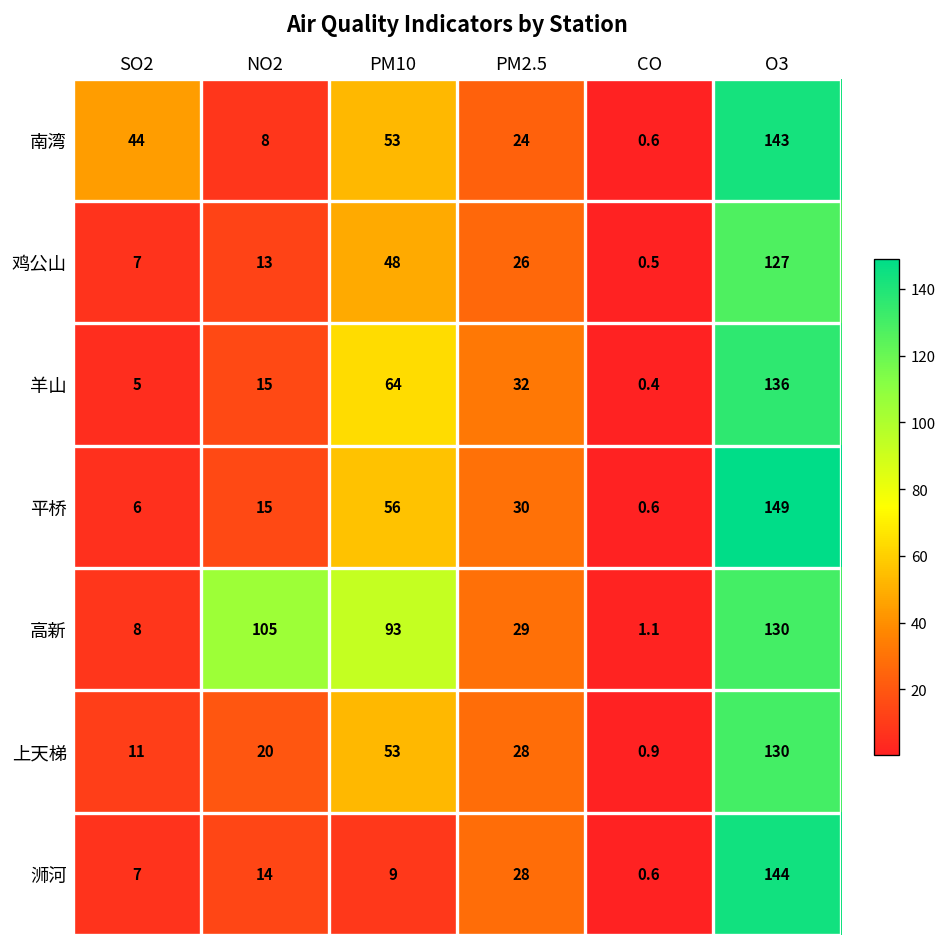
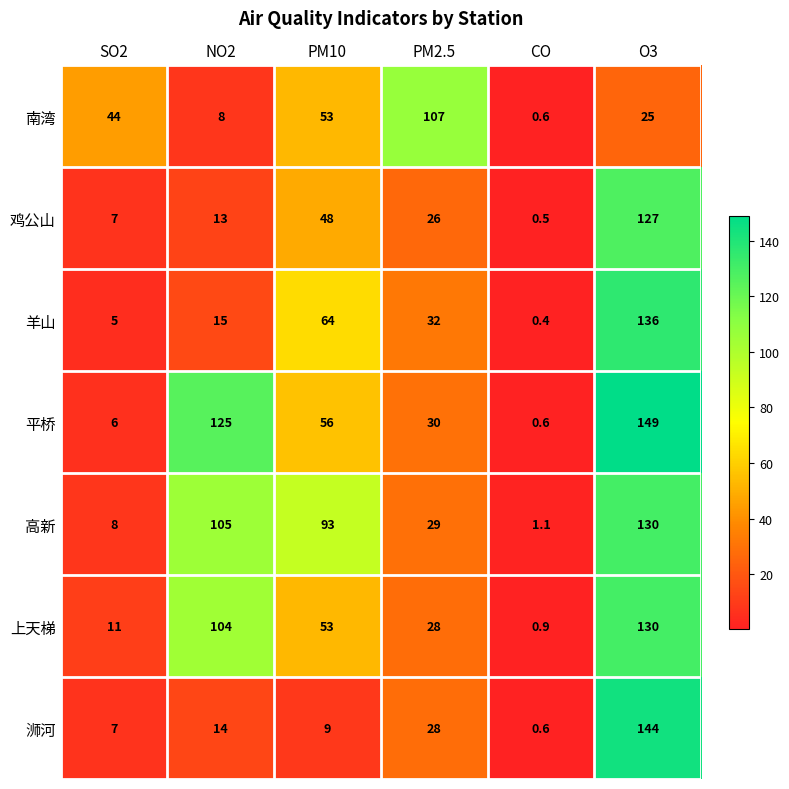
  {
    "南湾": {
      "SO2": 44,
      "NO2": 8,
      "PM10": 53,
-     "PM2.5": 24,
+     "PM2.5": 107,
      "CO": 0.6,
-     "O3": 143
+     "O3": 25
    },
    "鸡公山": {
      "SO2": 7,
      "NO2": 13,
      "PM10": 48,
      "PM2.5": 26,
      "CO": 0.5,
      "O3": 127
    },
    "羊山": {
      "SO2": 5,
      "NO2": 15,
      "PM10": 64,
      "PM2.5": 32,
      "CO": 0.4,
      "O3": 136
    },
    "平桥": {
      "SO2": 6,
-     "NO2": 15,
+     "NO2": 125,
      "PM10": 56,
      "PM2.5": 30,
      "CO": 0.6,
      "O3": 149
    },
    "高新": {
      "SO2": 8,
      "NO2": 105,
      "PM10": 93,
      "PM2.5": 29,
      "CO": 1.1,
      "O3": 130
    },
    "上天梯": {
      "SO2": 11,
-     "NO2": 20,
+     "NO2": 104,
      "PM10": 53,
      "PM2.5": 28,
      "CO": 0.9,
      "O3": 130
    },
    "浉河": {
      "SO2": 7,
      "NO2": 14,
      "PM10": 9,
      "PM2.5": 28,
      "CO": 0.6,
      "O3": 144
    }
  }
